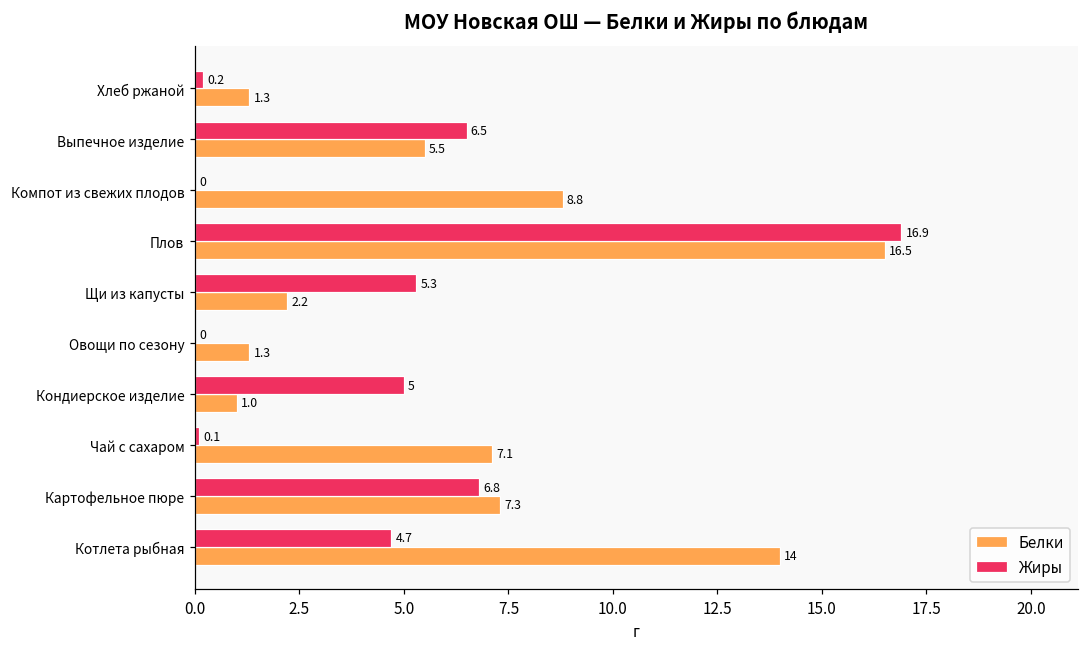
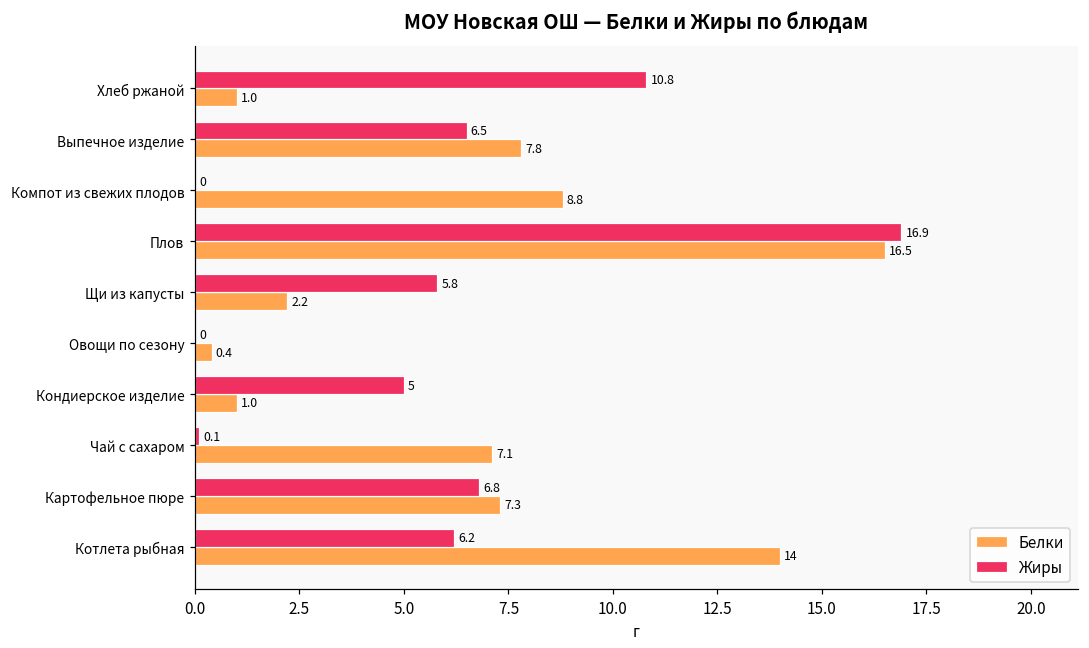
  {
    "Белки": {
-     "Хлеб ржаной": 1.3,
-     "Выпечное изделие": 5.5,
+     "Хлеб ржаной": 1.0,
+     "Выпечное изделие": 7.8,
      "Компот из свежих плодов": 8.8,
      "Плов": 16.5,
      "Щи из капусты": 2.2,
-     "Овощи по сезону": 1.3,
+     "Овощи по сезону": 0.4,
      "Кондиерское изделие": 1.0,
      "Чай с сахаром": 7.1,
      "Картофельное пюре": 7.3,
      "Котлета рыбная": 14
    },
    "Жиры": {
-     "Хлеб ржаной": 0.2,
+     "Хлеб ржаной": 10.8,
      "Выпечное изделие": 6.5,
      "Компот из свежих плодов": 0,
      "Плов": 16.9,
-     "Щи из капусты": 5.3,
+     "Щи из капусты": 5.8,
      "Овощи по сезону": 0,
      "Кондиерское изделие": 5,
      "Чай с сахаром": 0.1,
      "Картофельное пюре": 6.8,
-     "Котлета рыбная": 4.7
+     "Котлета рыбная": 6.2
    }
  }
